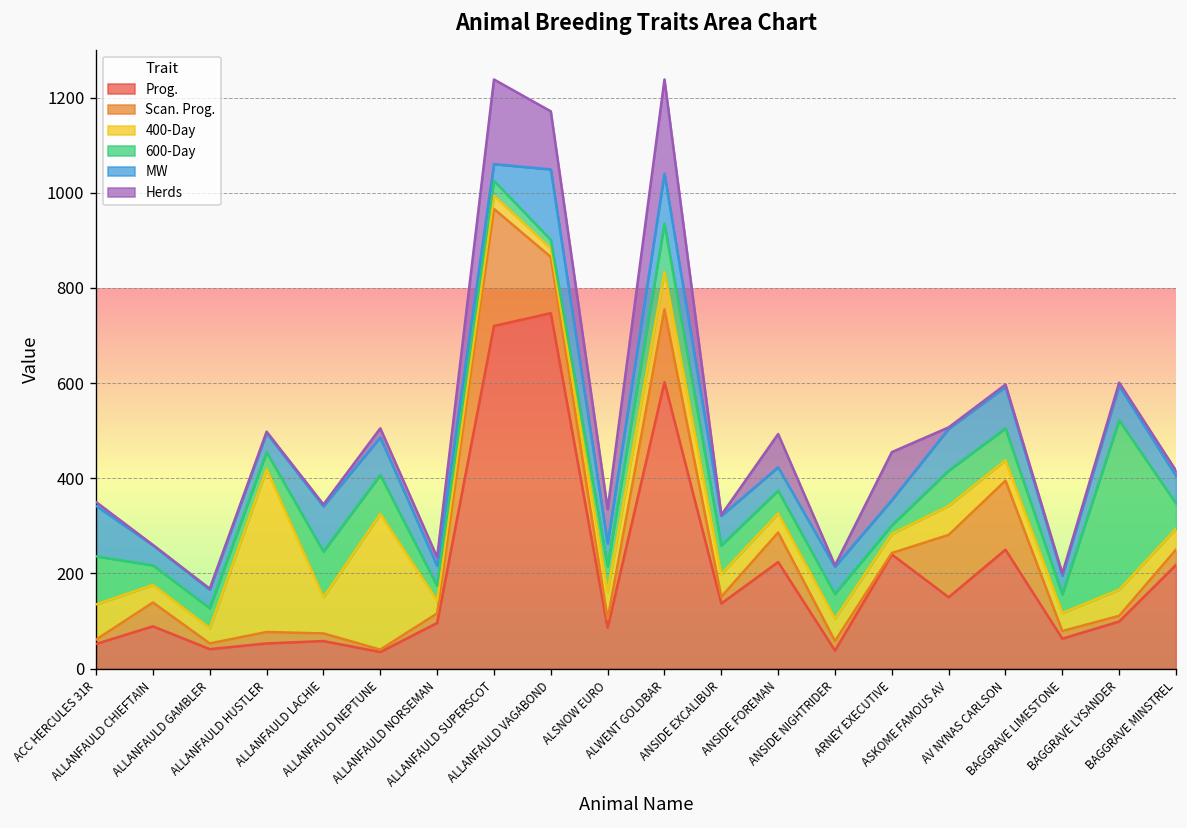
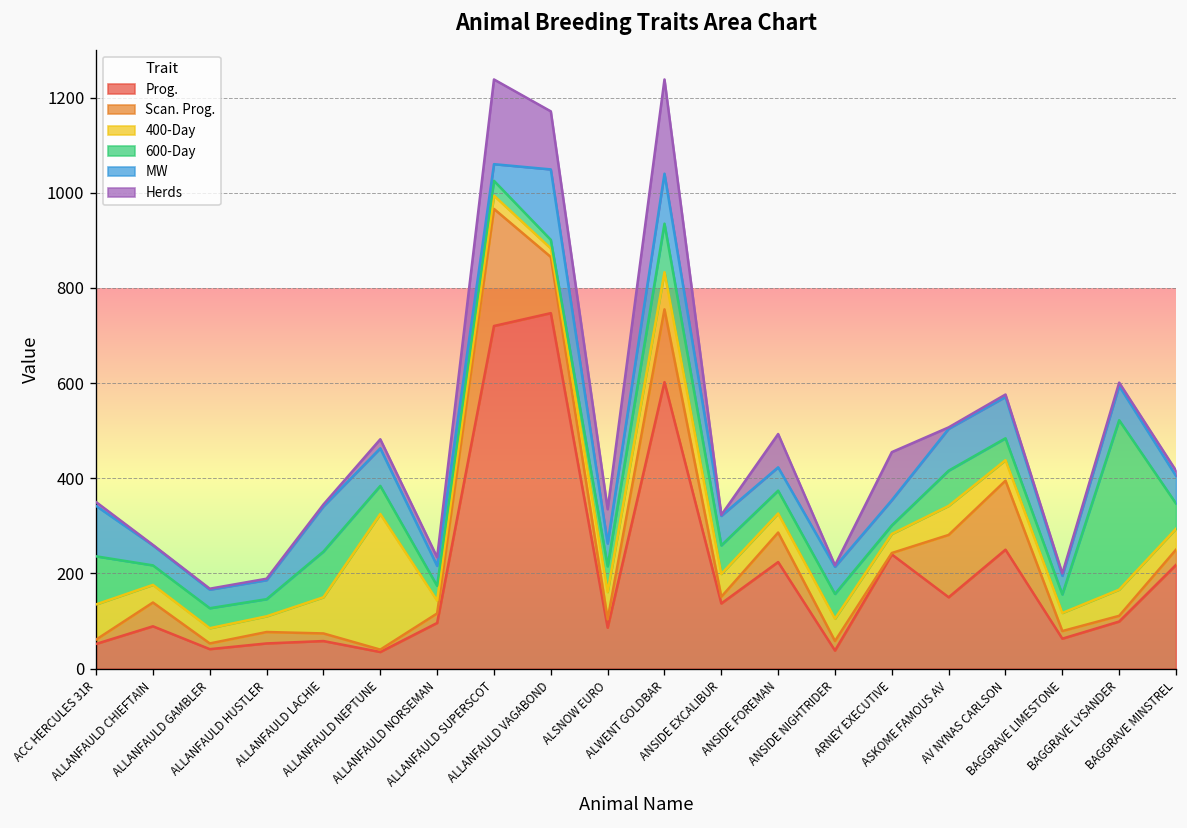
  {
    "400-Day": {
      "ACC HERCULES 31R": 70,
      "ALLANFAULD CHIEFTAIN": 40,
      "ALLANFAULD GAMBLER": 30,
-     "ALLANFAULD HUSTLER": 340,
+     "ALLANFAULD HUSTLER": 30,
      "ALLANFAULD LACHIE": 80,
      "ALLANFAULD NEPTUNE": 290,
      "ALLANFAULD NORSEMAN": 30,
      "ALLANFAULD SUPERSCOT": 30,
      "ALLANFAULD VAGABOND": 20,
      "ALSNOW EURO": 60,
      "ALWENT GOLDBAR": 80,
      "ANSIDE EXCALIBUR": 50,
      "ANSIDE FOREMAN": 40,
      "ANSIDE NIGHTRIDER": 50,
      "ARNEY EXECUTIVE": 40,
      "ASKOME FAMOUS AV": 60,
      "AV NYNAS CARLSON": 40,
      "BAGGRAVE LIMESTONE": 40,
      "BAGGRAVE LYSANDER": 60,
      "BAGGRAVE MINSTREL": 40
    },
    "600-Day": {
      "ACC HERCULES 31R": 100,
      "ALLANFAULD CHIEFTAIN": 40,
      "ALLANFAULD GAMBLER": 40,
      "ALLANFAULD HUSTLER": 40,
      "ALLANFAULD LACHIE": 100,
-     "ALLANFAULD NEPTUNE": 80,
+     "ALLANFAULD NEPTUNE": 60,
      "ALLANFAULD NORSEMAN": 30,
      "ALLANFAULD SUPERSCOT": 30,
      "ALLANFAULD VAGABOND": 20,
      "ALSNOW EURO": 50,
      "ALWENT GOLDBAR": 100,
      "ANSIDE EXCALIBUR": 60,
      "ANSIDE FOREMAN": 50,
      "ANSIDE NIGHTRIDER": 50,
      "ARNEY EXECUTIVE": 20,
      "ASKOME FAMOUS AV": 70,
-     "AV NYNAS CARLSON": 70,
+     "AV NYNAS CARLSON": 50,
      "BAGGRAVE LIMESTONE": 40,
      "BAGGRAVE LYSANDER": 360,
      "BAGGRAVE MINSTREL": 50
    },
    "MW": {
      "ACC HERCULES 31R": 110,
      "ALLANFAULD NEPTUNE": 80,
      "ALLANFAULD NORSEMAN": 40,
      "ALLANFAULD SUPERSCOT": 40,
      "ALLANFAULD VAGABOND": 150,
      "ALSNOW EURO": 50,
      "ALWENT GOLDBAR": 110,
      "ANSIDE FOREMAN": 50,
      "ARNEY EXECUTIVE": 50,
      "BAGGRAVE LYSANDER": 70,
      "BAGGRAVE MINSTREL": 60
    },
    "Herds": {
      "ACC HERCULES 31R": 10,
      "ALLANFAULD NEPTUNE": 20,
      "ALLANFAULD NORSEMAN": 20,
      "ALLANFAULD SUPERSCOT": 180,
      "ALLANFAULD VAGABOND": 120,
      "ALSNOW EURO": 70,
      "ALWENT GOLDBAR": 200,
      "ANSIDE FOREMAN": 70,
      "ARNEY EXECUTIVE": 100,
      "BAGGRAVE LYSANDER": 10,
      "BAGGRAVE MINSTREL": 10
    }
  }
